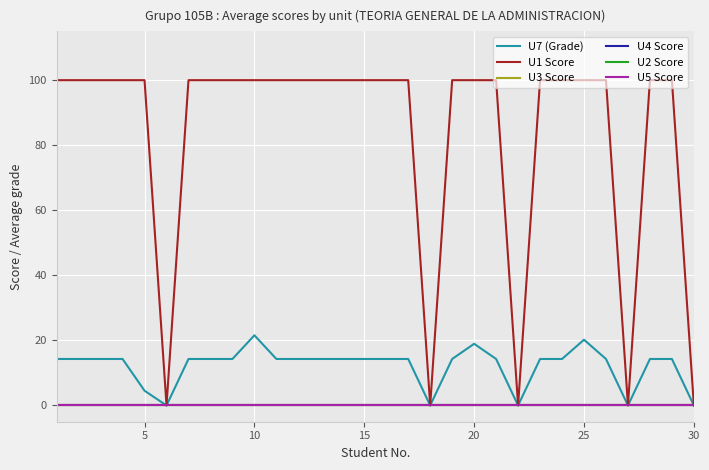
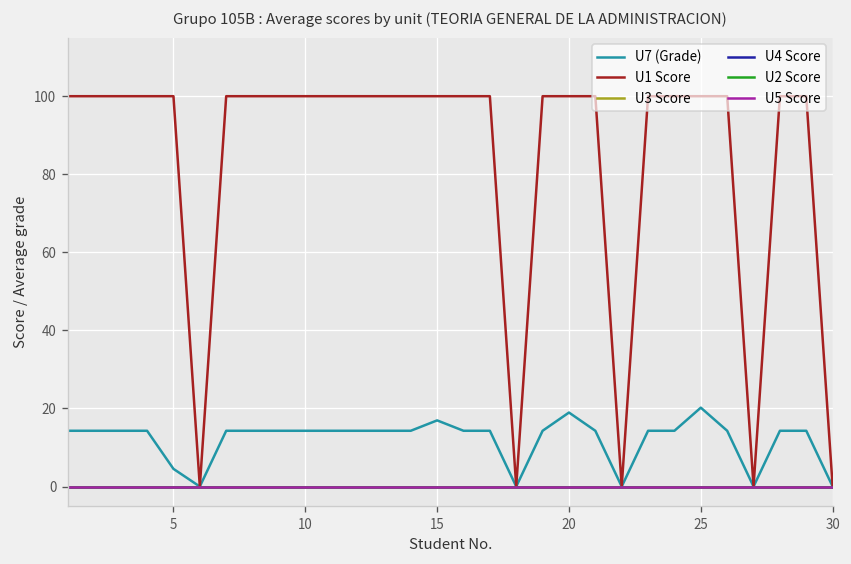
  {
    "U7 (Grade)": {
      "5": 5,
-     "10": 22,
-     "15": 14,
+     "10": 14,
+     "15": 17,
      "20": 19,
      "25": 20
    },
    "U1 Score": {
      "5": 100,
      "10": 100,
      "15": 100,
      "20": 100
    },
    "U5 Score": {
      "5": 0,
      "10": 0,
      "15": 0,
      "20": 0,
      "25": 0
    }
  }
